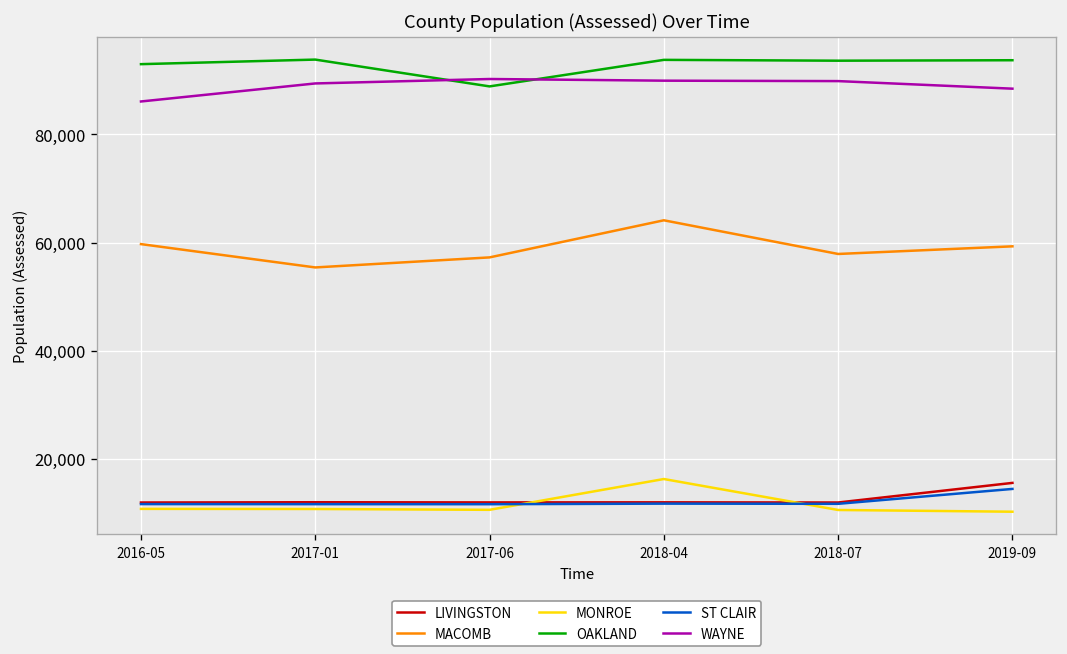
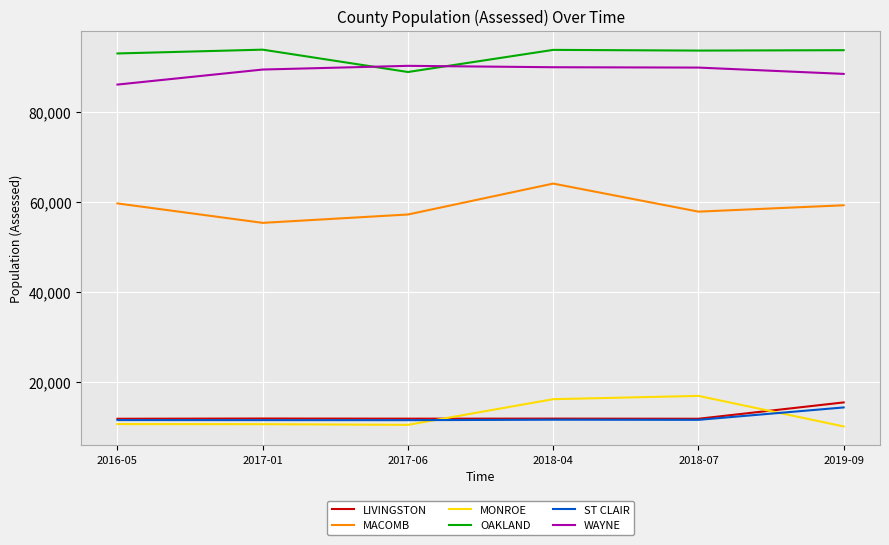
  {
    "LIVINGSTON": {
      "2019-09": "16,000"
    },
    "MACOMB": {
      "2016-05": "60,000",
      "2017-01": "55,000",
      "2017-06": "57,000",
      "2018-04": "64,000",
      "2018-07": "58,000",
      "2019-09": "59,000"
    },
    "MONROE": {
      "2016-05": "11,000",
      "2017-01": "11,000",
      "2017-06": "11,000",
      "2018-04": "16,000",
-     "2018-07": "10,000",
+     "2018-07": "17,000",
      "2019-09": "10,000"
    },
    "OAKLAND": {
      "2016-05": "93,000",
      "2017-01": "94,000",
      "2017-06": "89,000",
      "2018-04": "94,000",
      "2018-07": "94,000",
      "2019-09": "94,000"
    },
    "ST CLAIR": {
      "2019-09": "14,000"
    },
    "WAYNE": {
      "2016-05": "86,000",
      "2017-01": "89,000",
      "2017-06": "90,000",
      "2018-04": "90,000",
      "2018-07": "90,000",
      "2019-09": "88,000"
    }
  }
